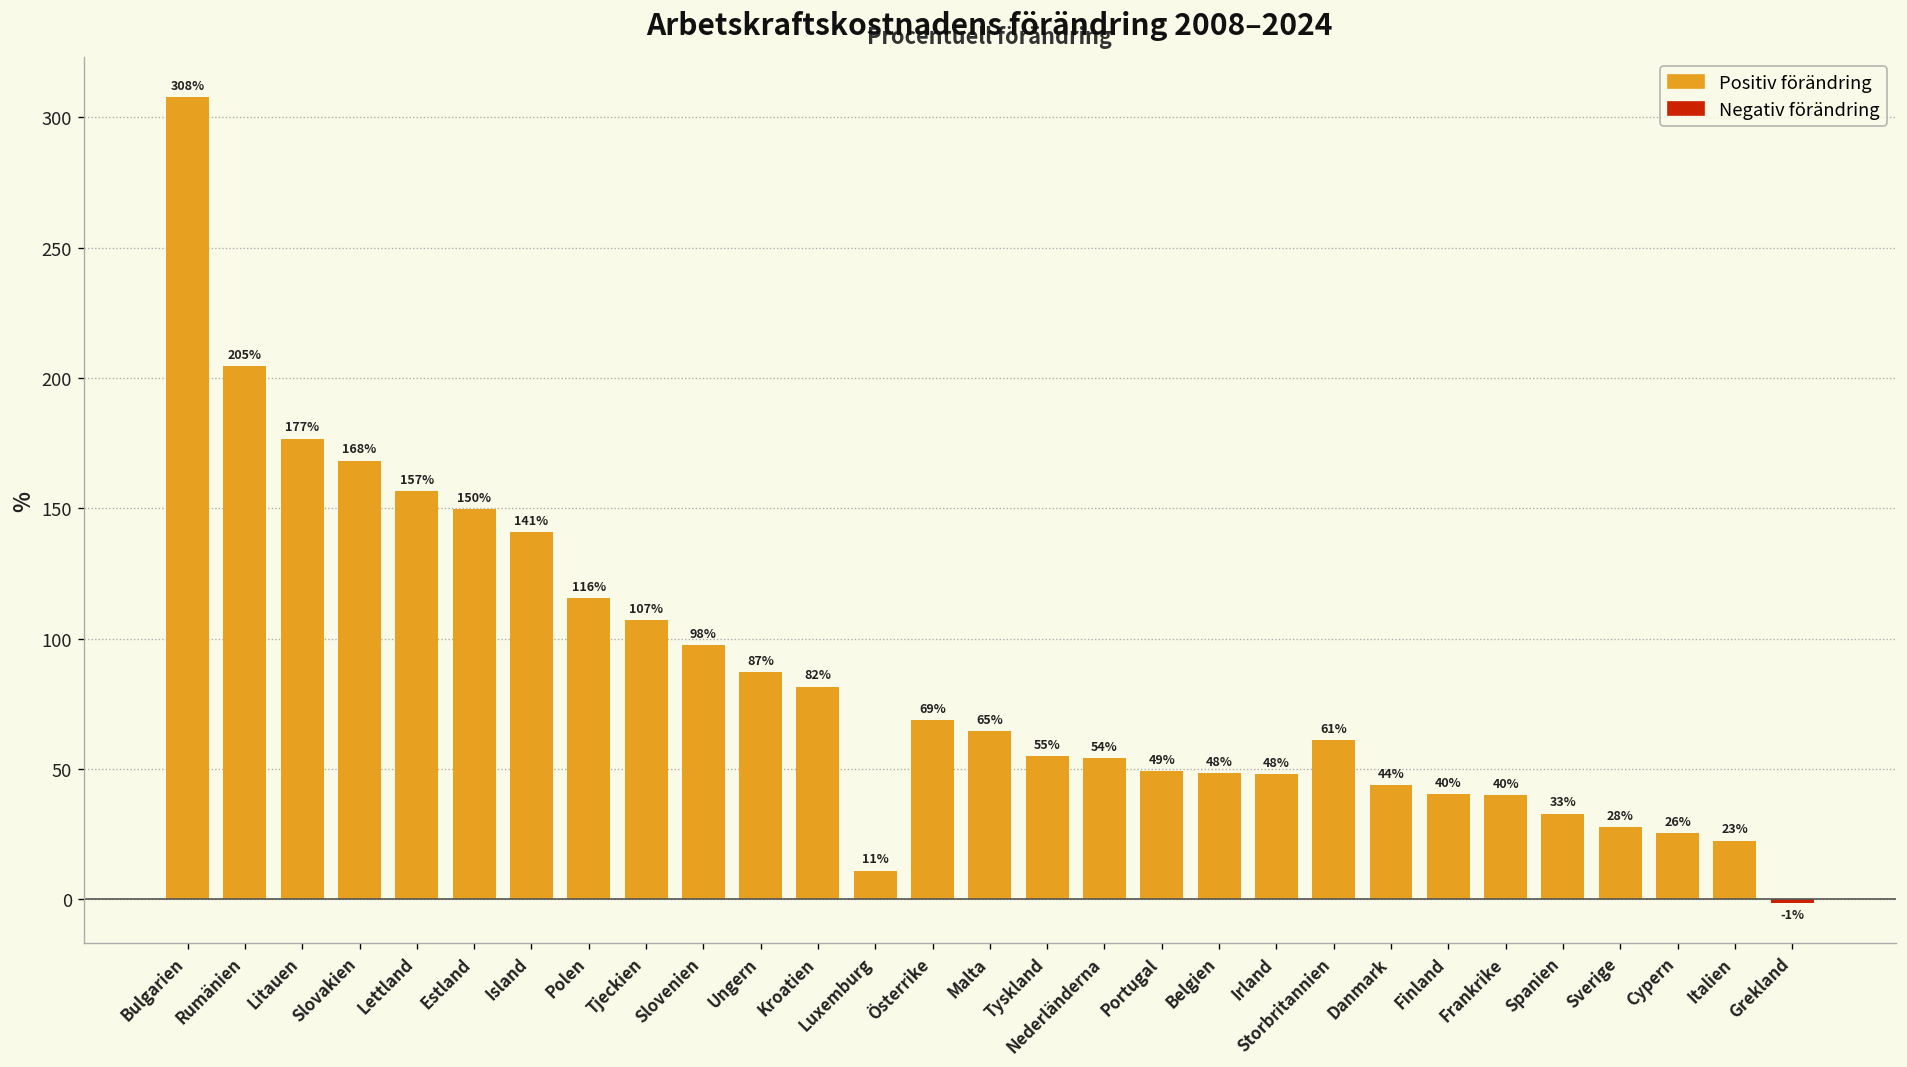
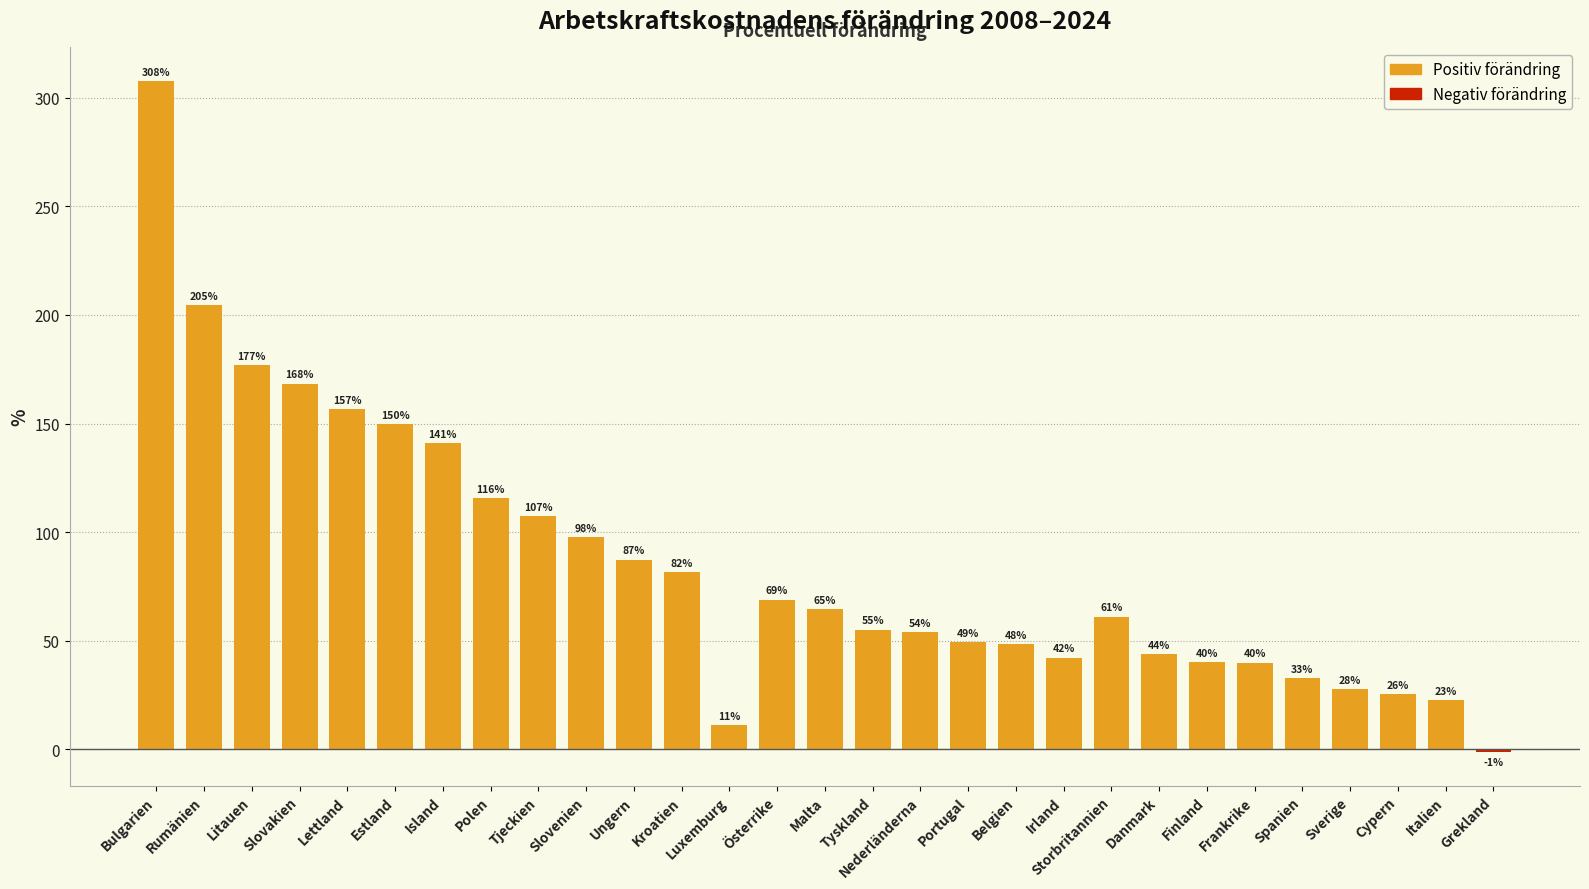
  {
    "Bulgarien": "308%",
    "Rumänien": "205%",
    "Litauen": "177%",
    "Slovakien": "168%",
    "Lettland": "157%",
    "Estland": "150%",
    "Island": "141%",
    "Polen": "116%",
    "Tjeckien": "107%",
    "Slovenien": "98%",
    "Ungern": "87%",
    "Kroatien": "82%",
    "Luxemburg": "11%",
    "Österrike": "69%",
    "Malta": "65%",
    "Tyskland": "55%",
    "Nederländerna": "54%",
    "Portugal": "49%",
    "Belgien": "48%",
-   "Irland": "48%",
+   "Irland": "42%",
    "Storbritannien": "61%",
    "Danmark": "44%",
    "Finland": "40%",
    "Frankrike": "40%",
    "Spanien": "33%",
    "Sverige": "28%",
    "Cypern": "26%",
    "Italien": "23%",
    "Grekland": "-1%"
  }
